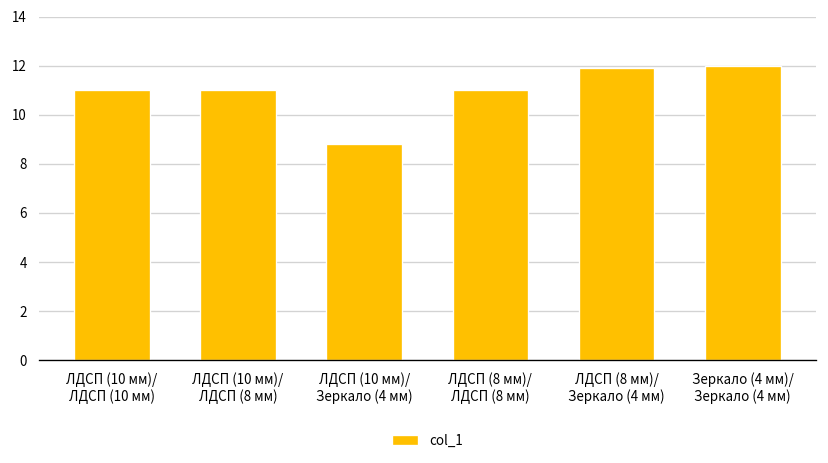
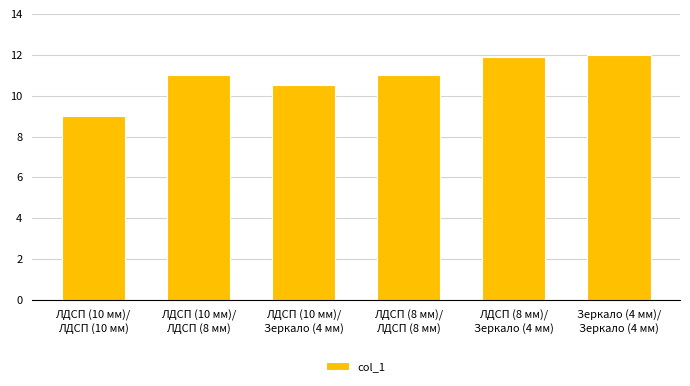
  {
-   "ЛДСП (10 мм)/ ЛДСП (10 мм)": 11,
+   "ЛДСП (10 мм)/ ЛДСП (10 мм)": 9,
    "ЛДСП (10 мм)/ ЛДСП (8 мм)": 11.0,
-   "ЛДСП (10 мм)/ Зеркало (4 мм)": 8.8,
+   "ЛДСП (10 мм)/ Зеркало (4 мм)": 10.5,
    "ЛДСП (8 мм)/ ЛДСП (8 мм)": 11.0,
    "ЛДСП (8 мм)/ Зеркало (4 мм)": 11.9,
    "Зеркало (4 мм)/ Зеркало (4 мм)": 12.0
  }
